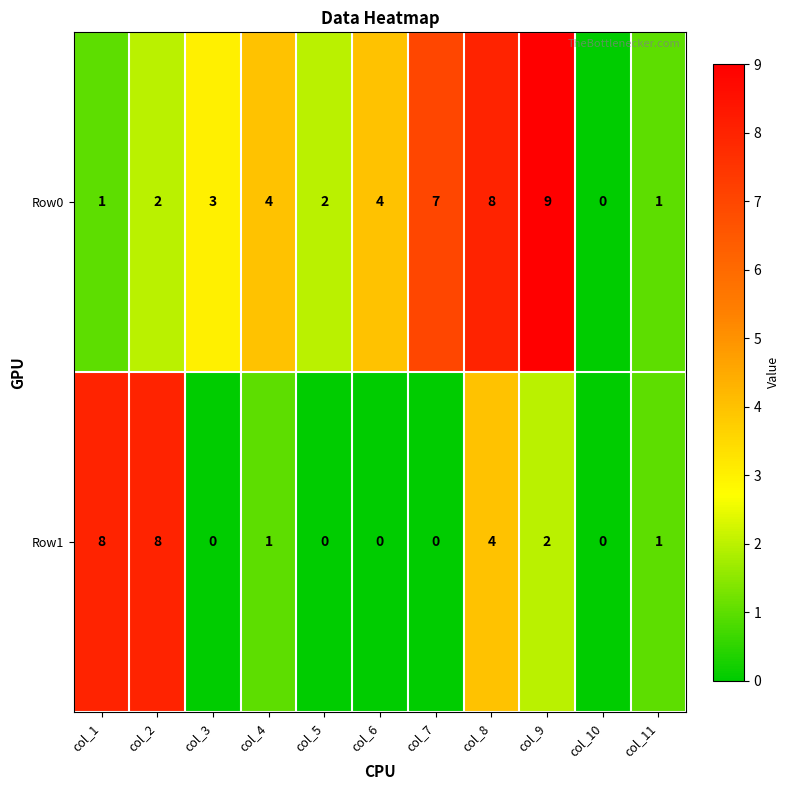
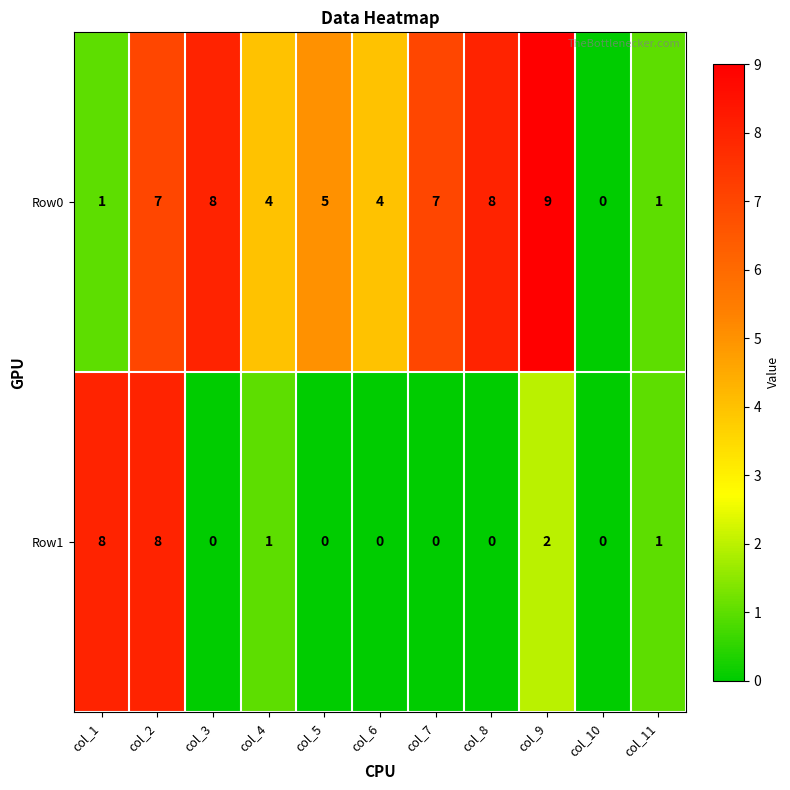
  {
    "Row0": {
      "col_1": 1,
-     "col_2": 2,
-     "col_3": 3,
+     "col_2": 7,
+     "col_3": 8,
      "col_4": 4,
-     "col_5": 2,
+     "col_5": 5,
      "col_6": 4,
      "col_7": 7,
      "col_8": 8,
      "col_9": 9,
      "col_11": 1
    },
    "Row1": {
      "col_1": 8,
      "col_2": 8,
      "col_3": 0,
      "col_4": 1,
      "col_5": 0,
      "col_6": 0,
      "col_7": 0,
-     "col_8": 4,
+     "col_8": 0,
      "col_9": 2,
      "col_10": 0,
      "col_11": 1
    }
  }
